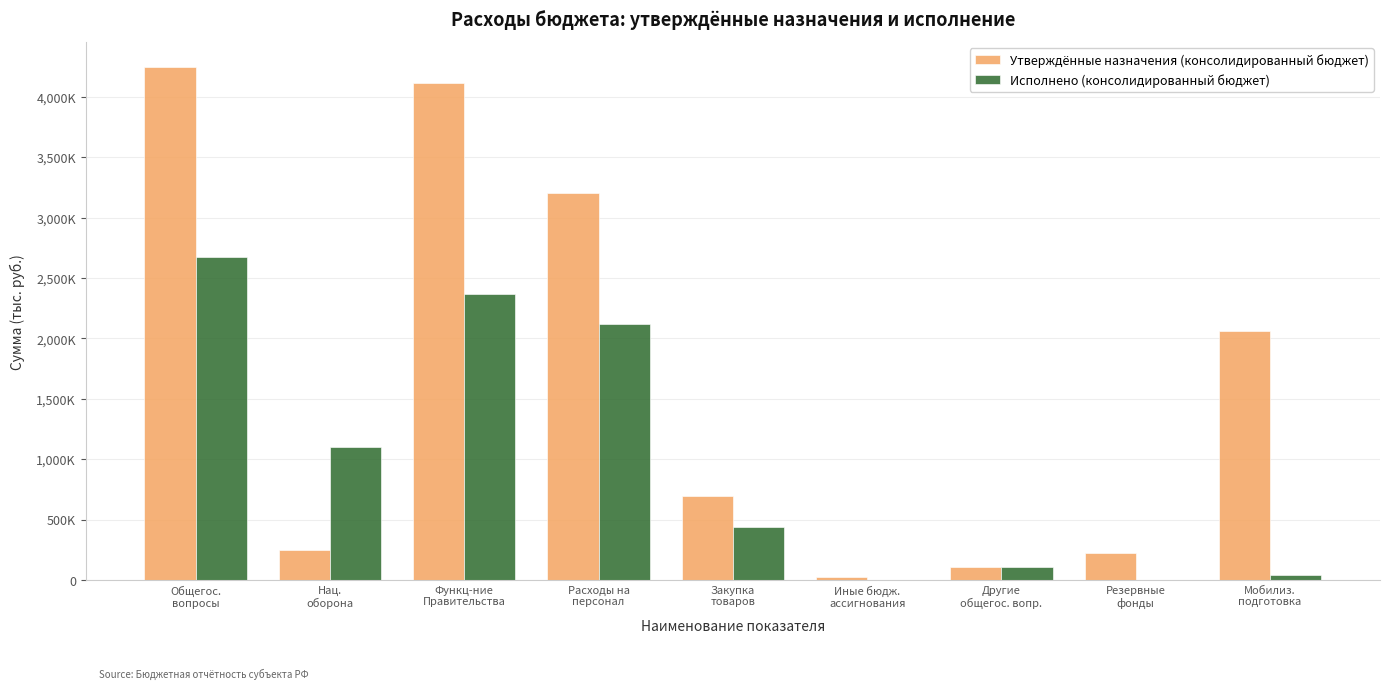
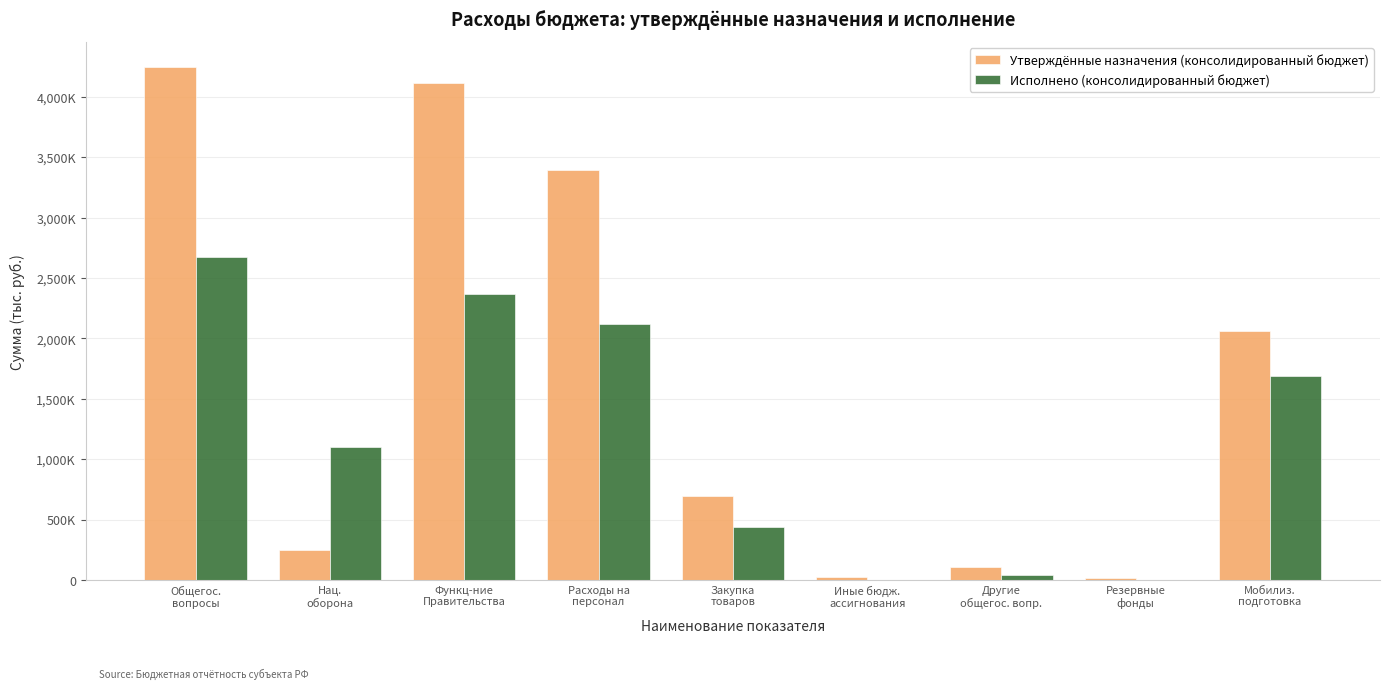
  {
    "Утверждённые назначения (консолидированный бюджет)": {
      "Общегос. вопросы": "4,240,000",
      "Нац. оборона": "250,000",
      "Функц-ние Правительства": "4,110,000",
-     "Расходы на персонал": "3,200,000",
+     "Расходы на персонал": "3,400,000",
      "Закупка товаров": "700,000",
      "Иные бюдж. ассигнования": "20,000",
      "Другие общегос. вопр.": "110,000",
-     "Резервные фонды": "230,000",
+     "Резервные фонды": "20,000",
      "Мобилиз. подготовка": "2,060,000"
    },
    "Исполнено (консолидированный бюджет)": {
      "Общегос. вопросы": "2,670,000",
      "Нац. оборона": "1,100,000",
      "Функц-ние Правительства": "2,370,000",
      "Расходы на персонал": "2,120,000",
      "Закупка товаров": "440,000",
-     "Другие общегос. вопр.": "110,000",
+     "Другие общегос. вопр.": "40,000",
      "Резервные фонды": "0",
-     "Мобилиз. подготовка": "40,000"
+     "Мобилиз. подготовка": "1,680,000"
    }
  }
